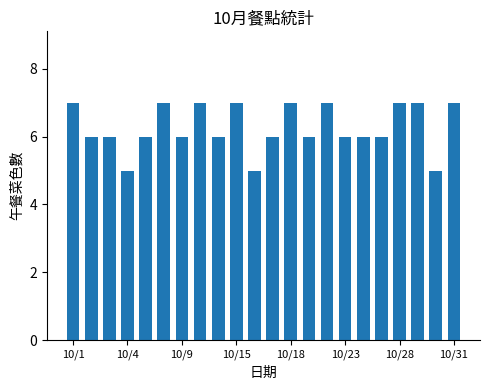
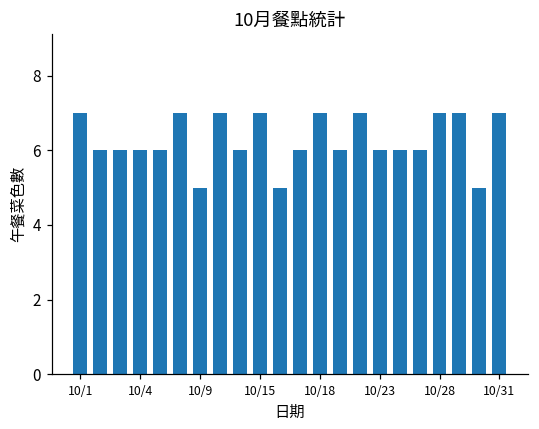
  {
    "10/1": 7,
-   "10/4": 5,
-   "10/9": 6,
+   "10/4": 6,
+   "10/9": 5,
    "10/15": 7,
    "10/18": 7,
    "10/23": 6,
    "10/28": 7,
    "10/31": 7
  }
